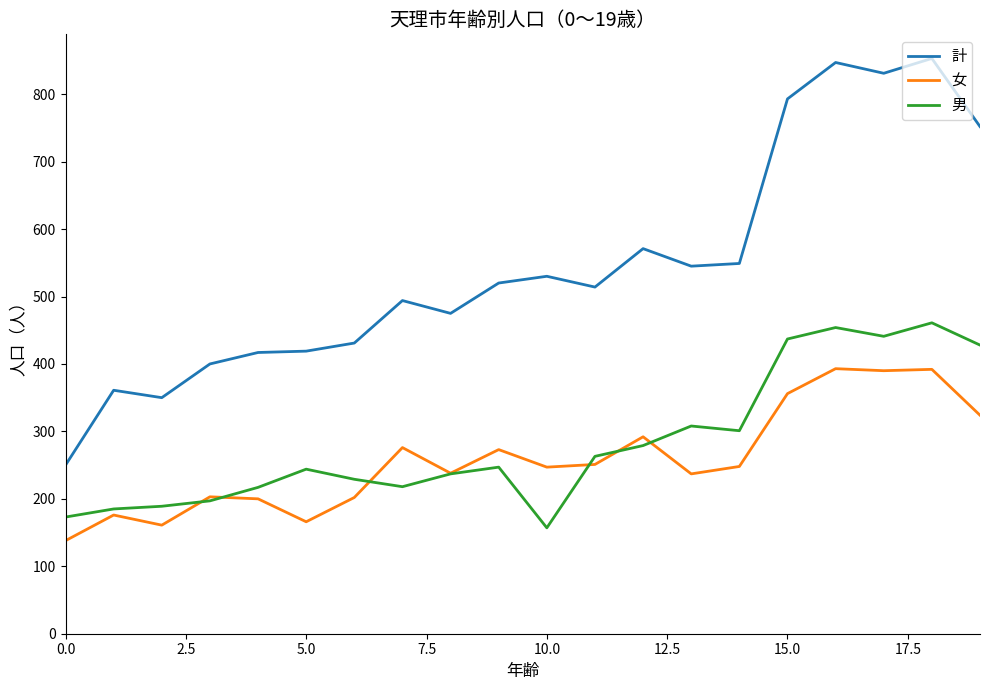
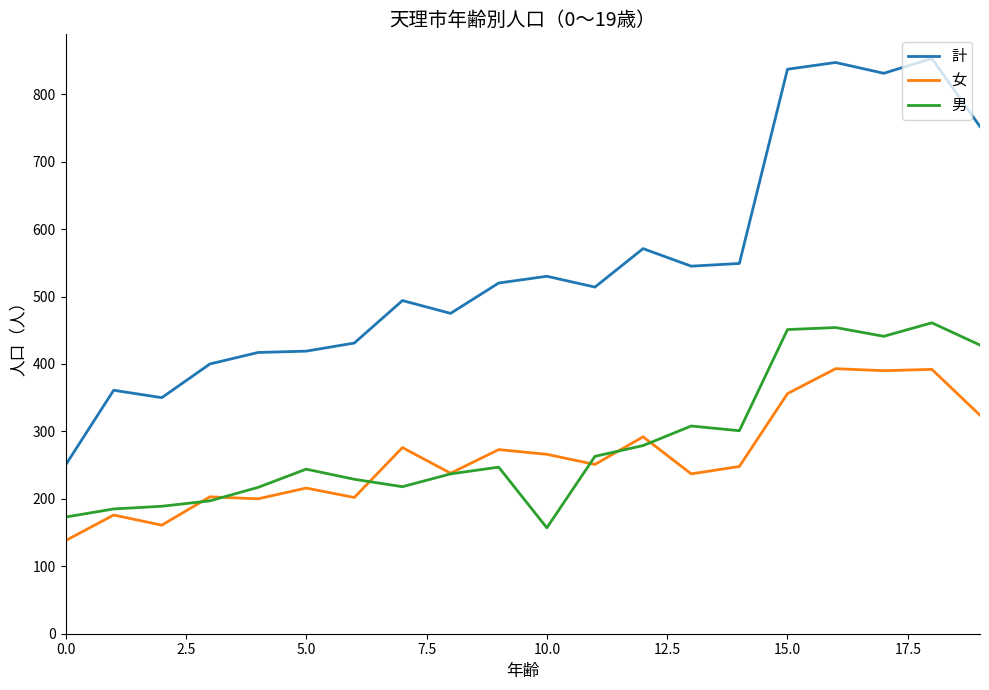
  {
    "計": {
      "0.0": 250,
      "5.0": 420,
      "10.0": 530,
-     "15.0": 790
+     "15.0": 840
    },
    "女": {
      "0.0": 140,
-     "5.0": 170,
-     "10.0": 250,
+     "5.0": 220,
+     "10.0": 270,
      "15.0": 360
    },
    "男": {
      "0.0": 170,
      "5.0": 240,
      "10.0": 160,
-     "15.0": 440
+     "15.0": 450
    }
  }
